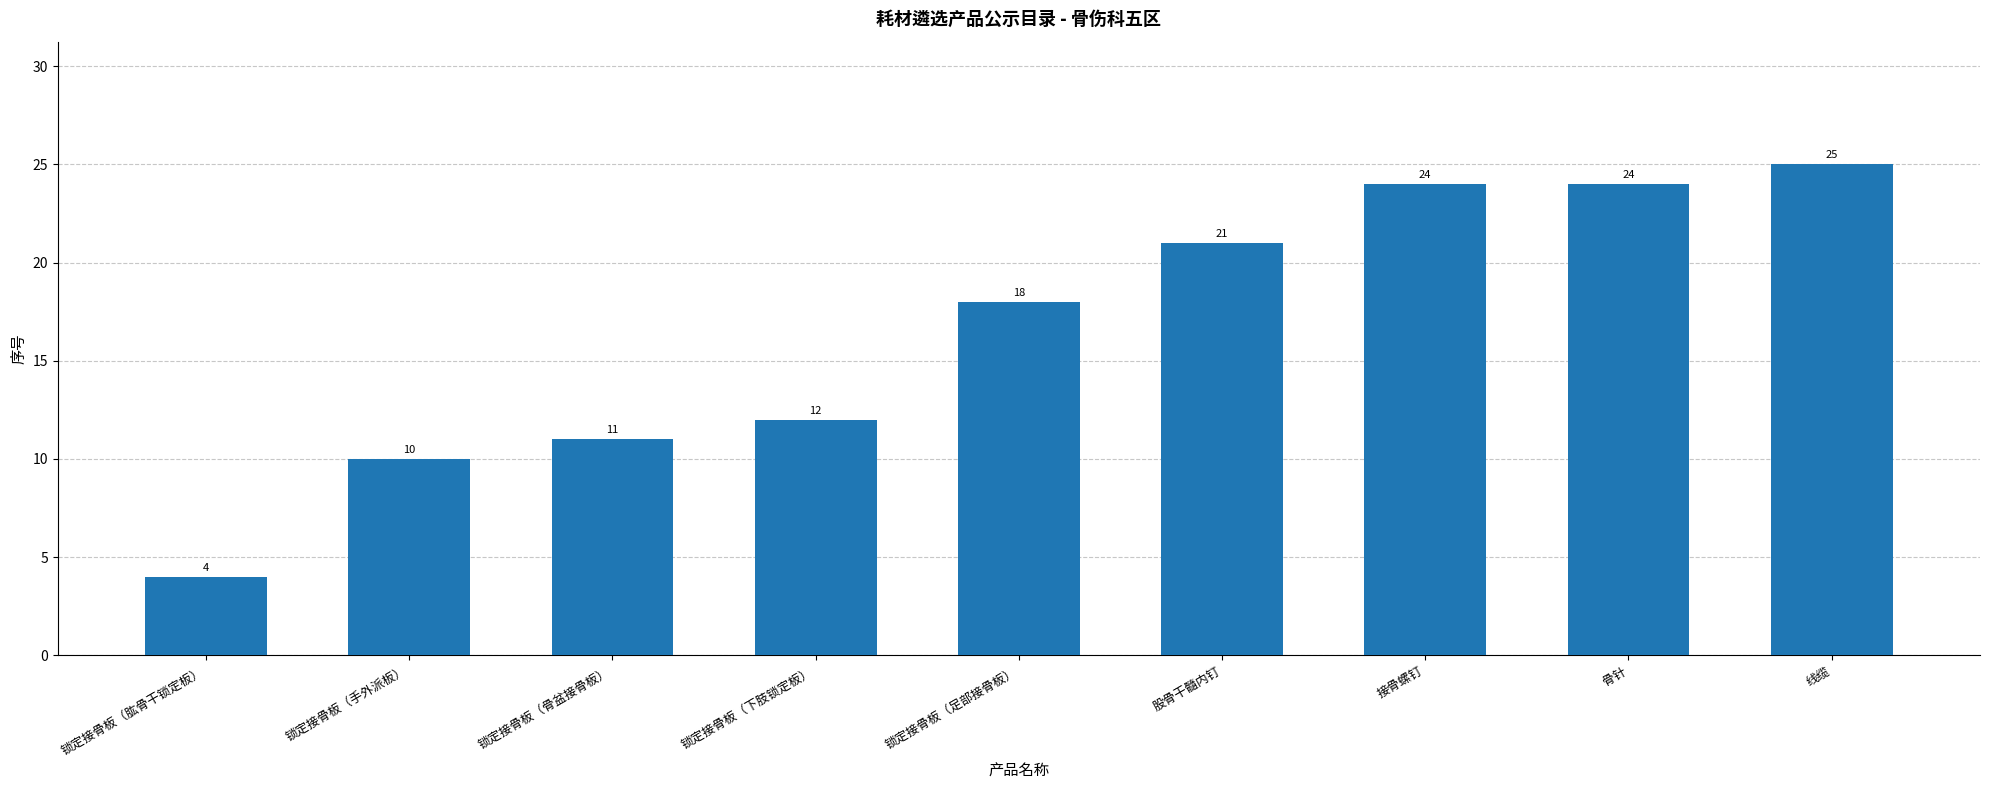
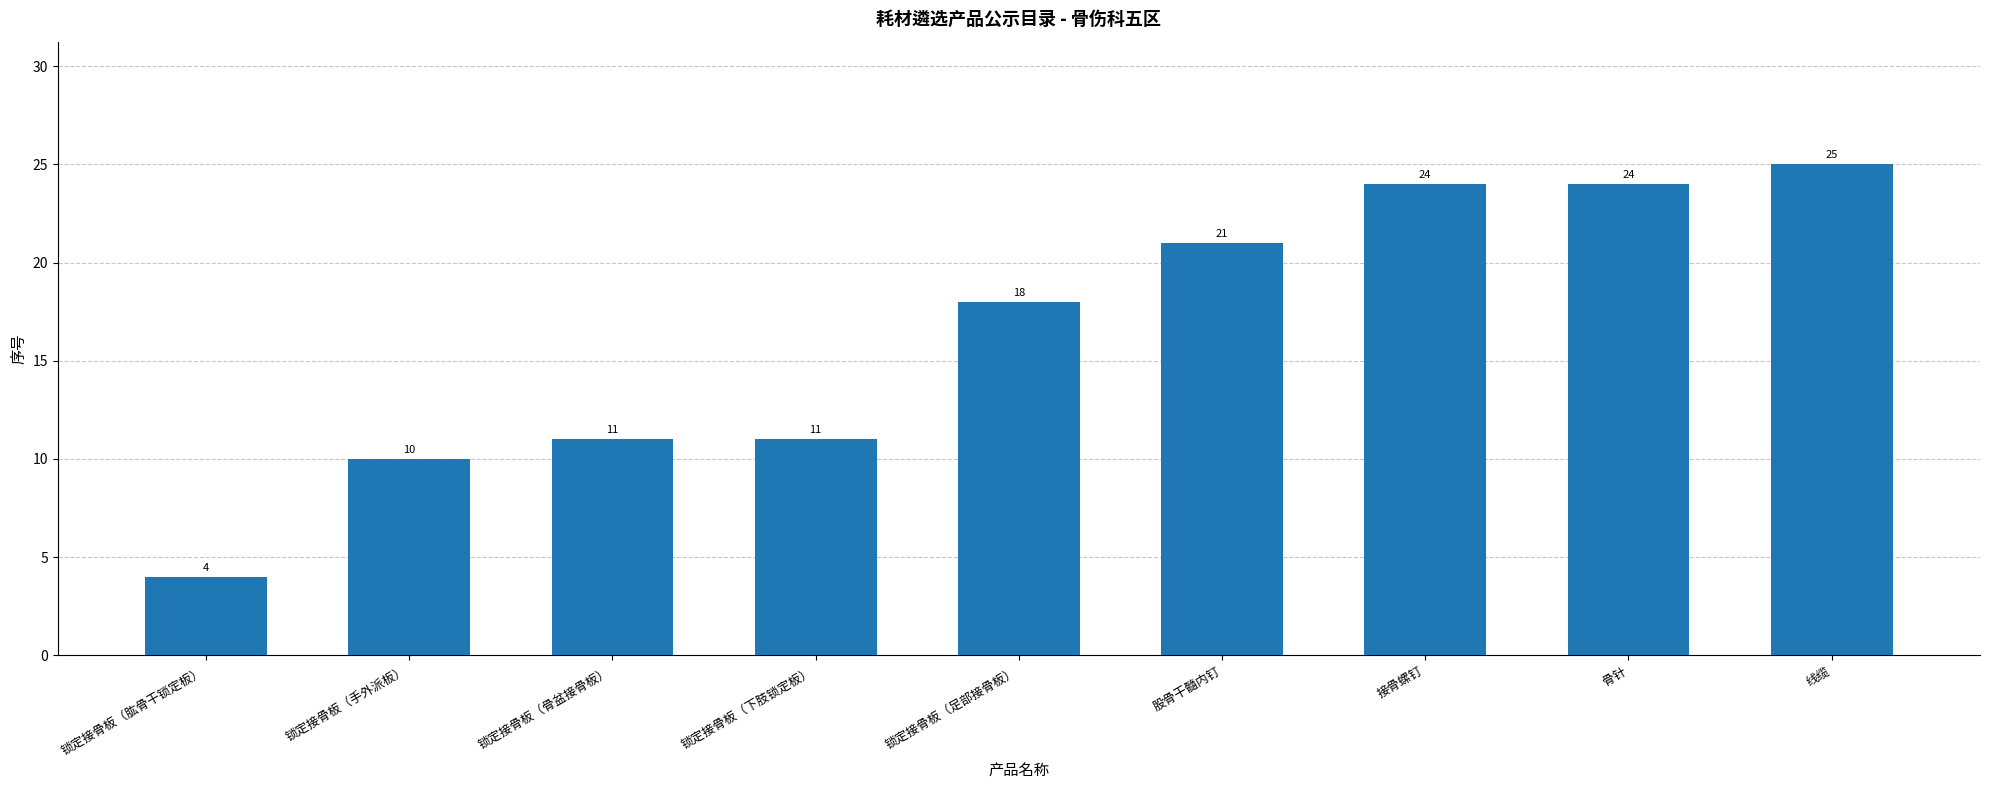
  {
    "锁定接骨板（肱骨干锁定板）": 4,
    "锁定接骨板（手外派板）": 10,
    "锁定接骨板（骨盆接骨板）": 11,
-   "锁定接骨板（下肢锁定板）": 12,
+   "锁定接骨板（下肢锁定板）": 11,
    "锁定接骨板（足部接骨板）": 18,
    "股骨干髓内钉": 21,
    "接骨螺钉": 24,
    "骨针": 24,
    "线缆": 25
  }
